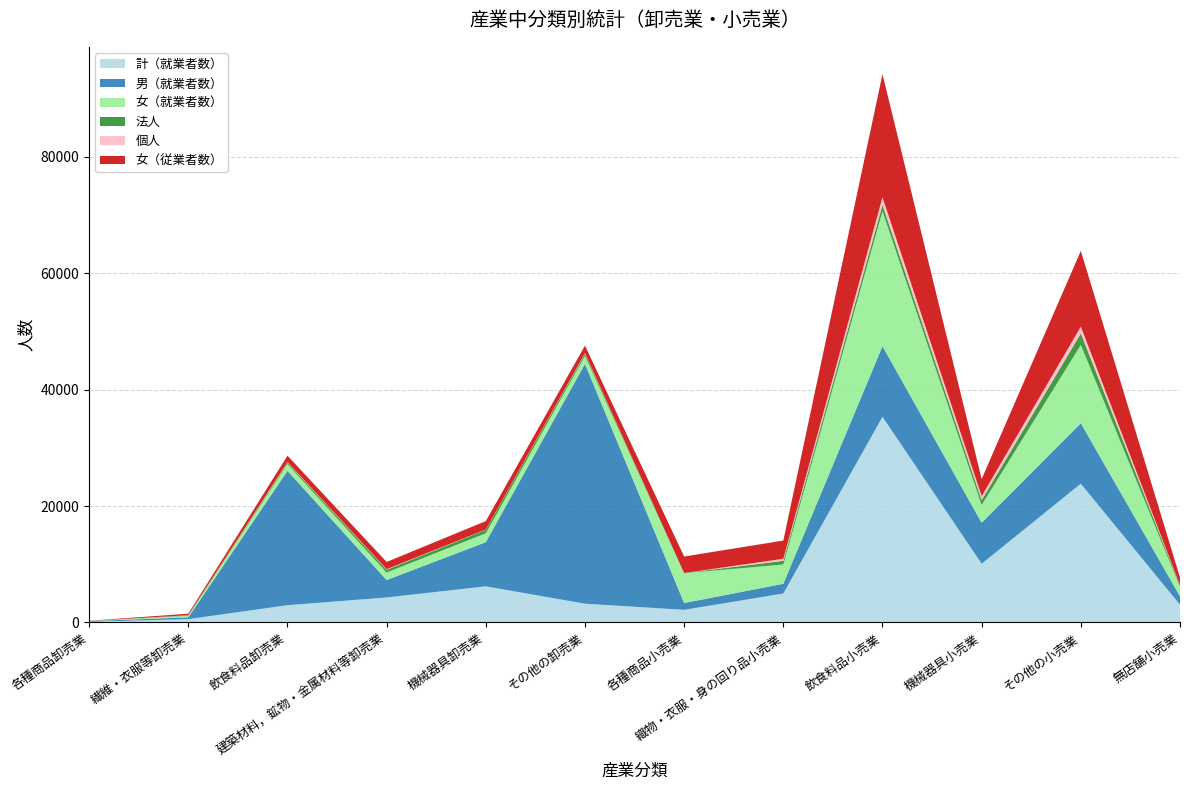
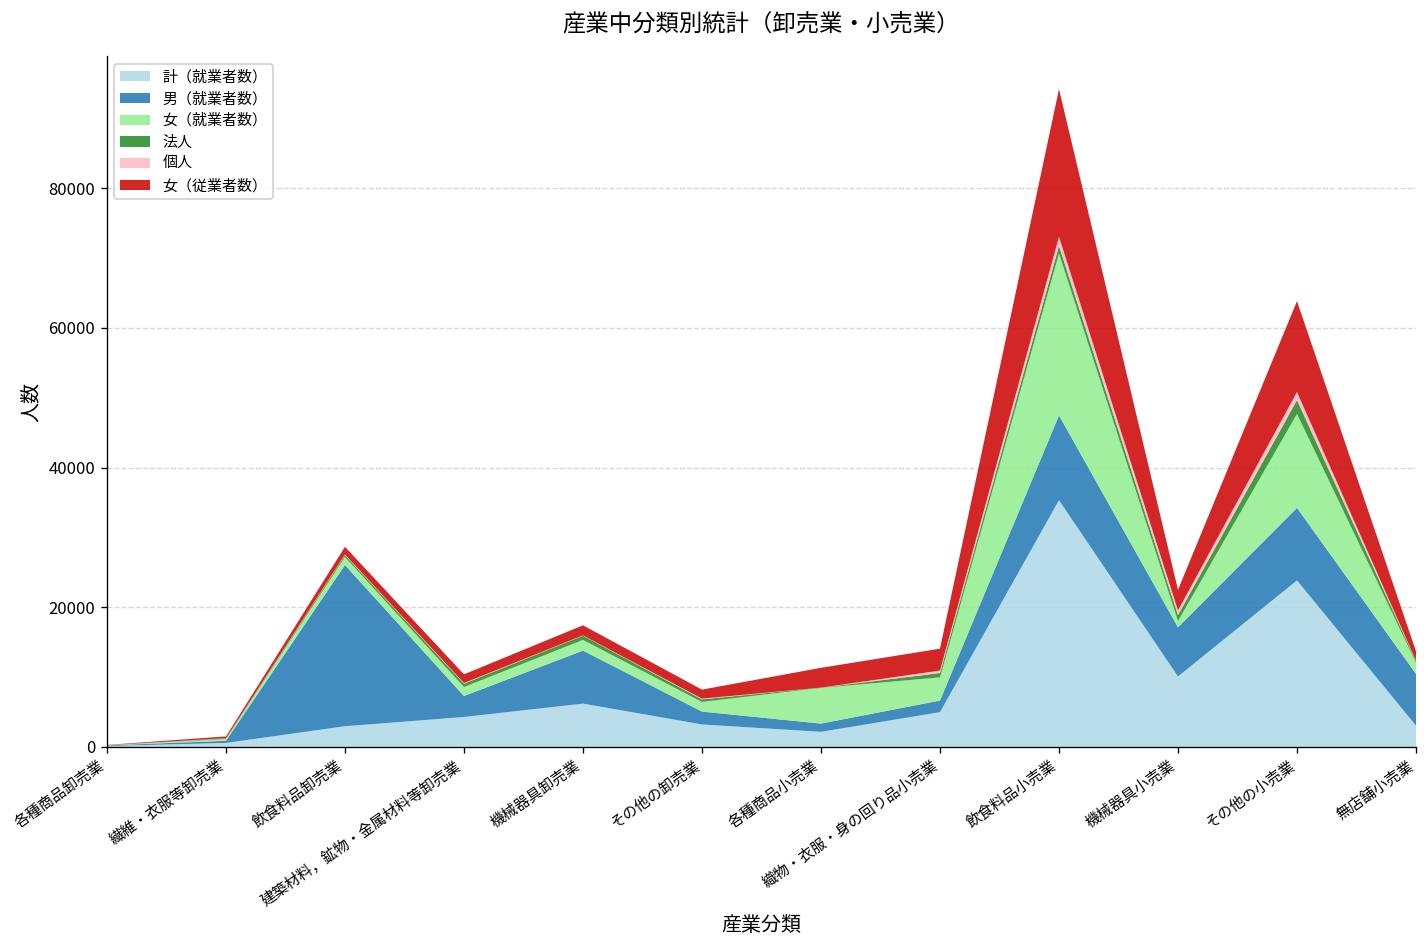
  {
    "計（就業者数）": {
      "飲食料品卸売業": 3000,
      "建築材料，鉱物・金属材料等卸売業": 4000,
      "機械器具卸売業": 6000,
      "その他の卸売業": 3000,
      "各種商品小売業": 2000,
      "織物・衣服・身の回り品小売業": 5000,
      "飲食料品小売業": 35000,
      "機械器具小売業": 10000,
      "その他の小売業": 24000,
      "無店舗小売業": 3000
    },
    "男（就業者数）": {
      "飲食料品卸売業": 23000,
      "建築材料，鉱物・金属材料等卸売業": 3000,
      "機械器具卸売業": 8000,
-     "その他の卸売業": 41000,
+     "その他の卸売業": 2000,
      "各種商品小売業": 1000,
      "織物・衣服・身の回り品小売業": 2000,
      "飲食料品小売業": 12000,
      "機械器具小売業": 7000,
      "その他の小売業": 10000,
-     "無店舗小売業": 1000
+     "無店舗小売業": 7000
    },
    "女（就業者数）": {
      "建築材料，鉱物・金属材料等卸売業": 1000,
      "機械器具卸売業": 2000,
      "織物・衣服・身の回り品小売業": 3000,
      "飲食料品小売業": 23000,
-     "機械器具小売業": 3000,
+     "機械器具小売業": 1000,
      "その他の小売業": 13000
    },
    "法人": {
      "飲食料品小売業": 1000,
      "機械器具小売業": 1000,
      "その他の小売業": 2000
    },
    "個人": {
      "飲食料品小売業": 1000,
      "機械器具小売業": 1000,
      "その他の小売業": 1000
    },
    "女（従業者数）": {
      "飲食料品卸売業": 1000,
      "建築材料，鉱物・金属材料等卸売業": 1000,
      "機械器具卸売業": 1000,
      "その他の卸売業": 1000,
      "各種商品小売業": 3000,
      "織物・衣服・身の回り品小売業": 3000,
      "飲食料品小売業": 21000,
      "機械器具小売業": 3000,
      "その他の小売業": 13000,
      "無店舗小売業": 1000
    }
  }
